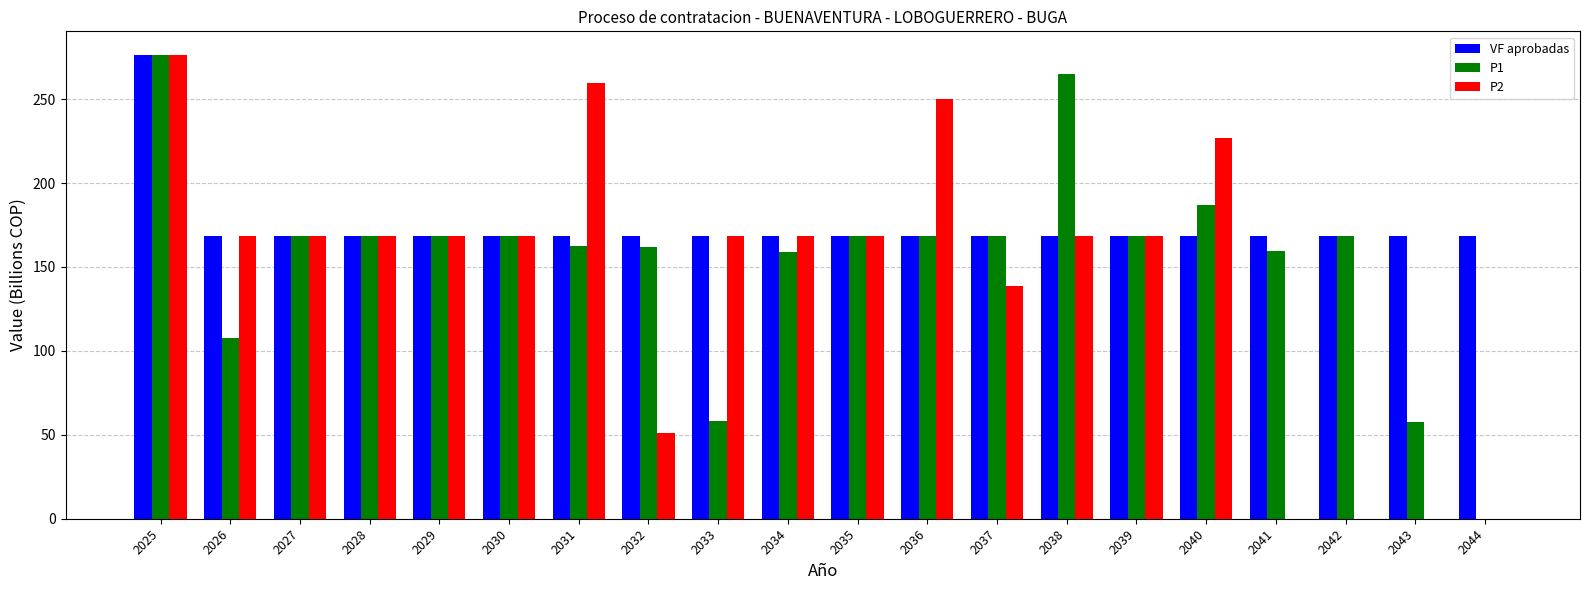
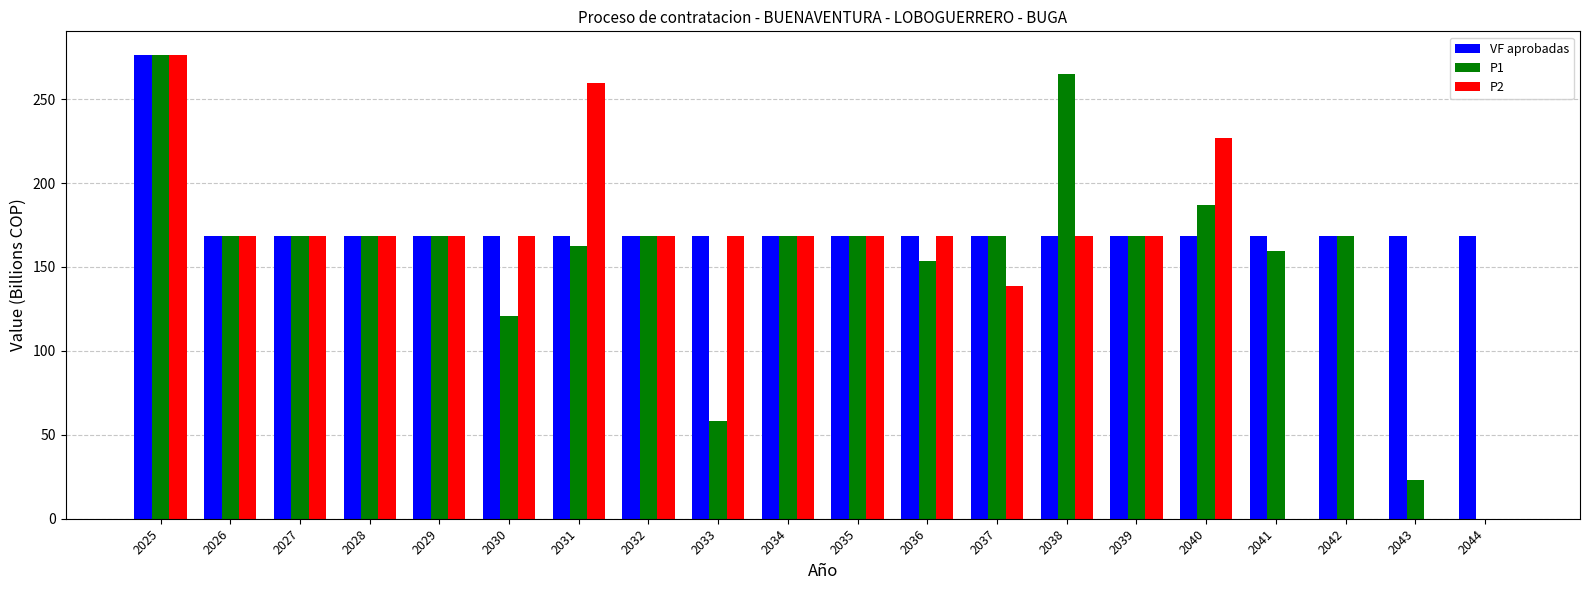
  {
    "VF aprobadas": {
      "2025": 277,
      "2026": 169,
      "2027": 169,
      "2028": 169,
      "2029": 169,
      "2030": 169,
      "2031": 169,
      "2032": 169,
      "2033": 169,
      "2034": 169,
      "2035": 169,
      "2036": 169,
      "2037": 169,
      "2038": 169,
      "2039": 169,
      "2040": 169,
      "2041": 169,
      "2042": 169,
      "2043": 169,
      "2044": 169
    },
    "P1": {
      "2025": 277,
-     "2026": 108,
+     "2026": 169,
      "2027": 169,
      "2028": 169,
      "2029": 169,
-     "2030": 169,
+     "2030": 121,
      "2031": 163,
-     "2032": 162,
+     "2032": 169,
      "2033": 58,
-     "2034": 159,
+     "2034": 169,
      "2035": 169,
-     "2036": 169,
+     "2036": 154,
      "2037": 169,
      "2038": 265,
      "2039": 169,
      "2040": 187,
      "2041": 160,
      "2042": 169,
-     "2043": 58,
+     "2043": 23,
      "2044": 0
    },
    "P2": {
      "2025": 277,
      "2026": 169,
      "2027": 169,
      "2028": 169,
      "2029": 169,
      "2030": 169,
      "2031": 260,
-     "2032": 51,
+     "2032": 169,
      "2033": 169,
      "2034": 169,
      "2035": 169,
-     "2036": 250,
+     "2036": 169,
      "2037": 139,
      "2038": 169,
      "2039": 169,
      "2040": 227,
      "2041": 0,
      "2042": 0,
      "2043": 0,
      "2044": 0
    }
  }
